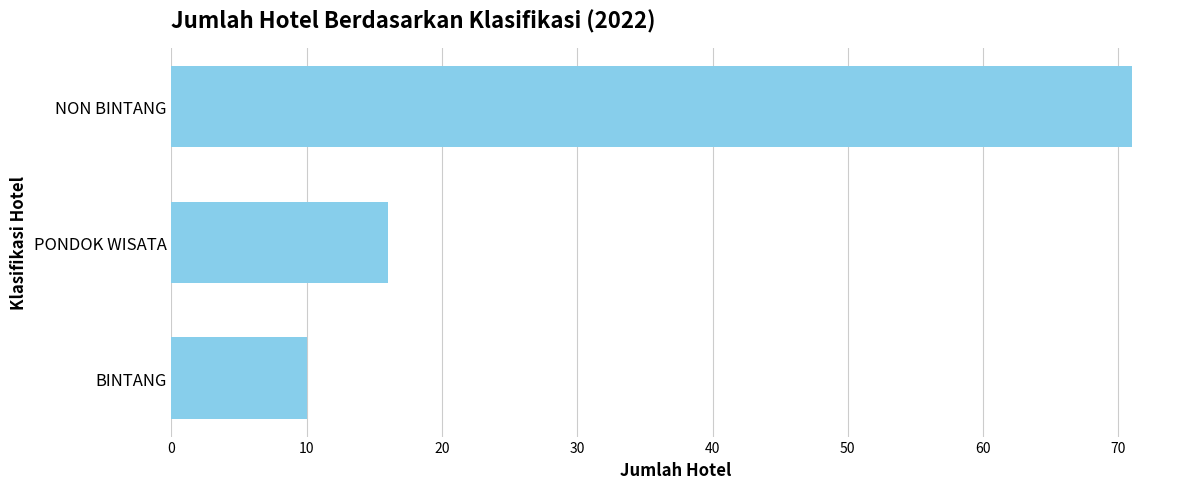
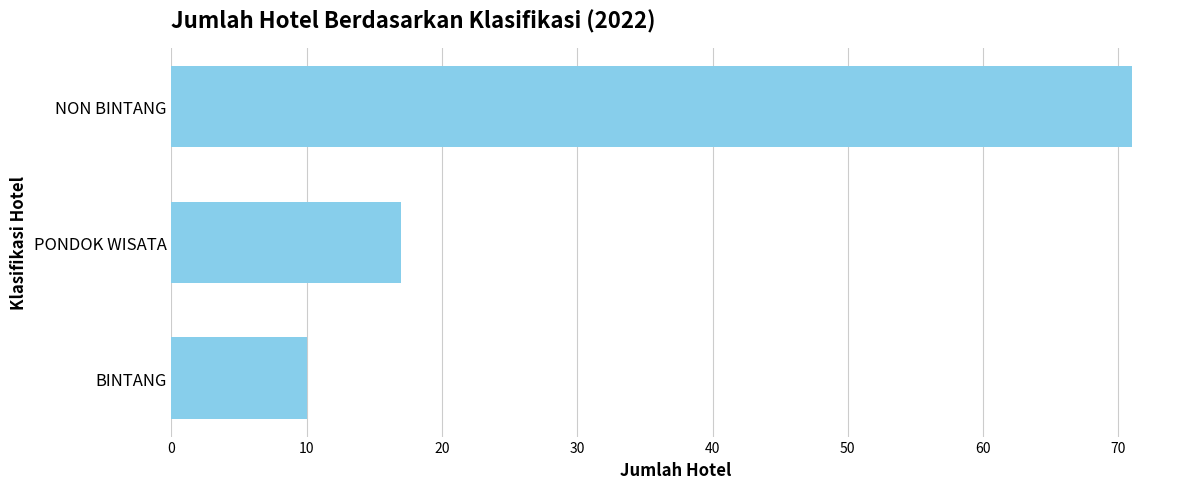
  {
    "NON BINTANG": 71,
-   "PONDOK WISATA": 16,
+   "PONDOK WISATA": 17,
    "BINTANG": 10
  }
